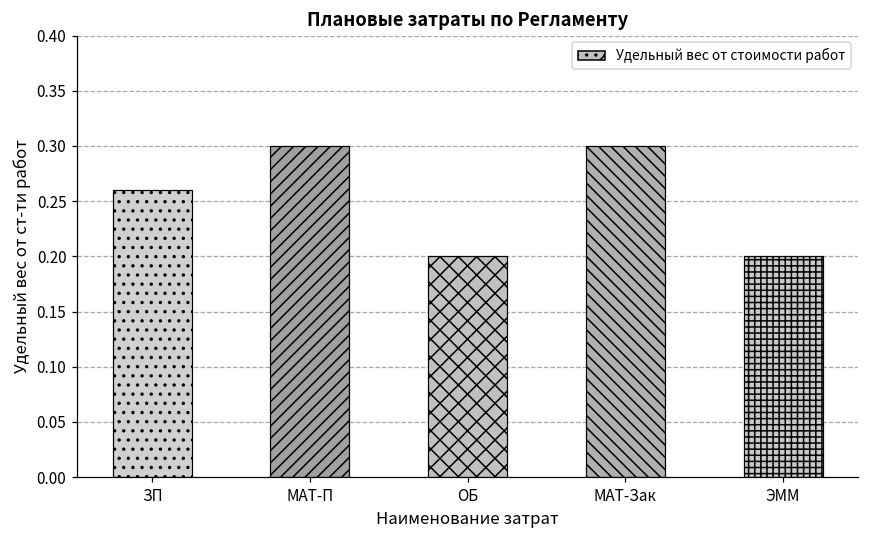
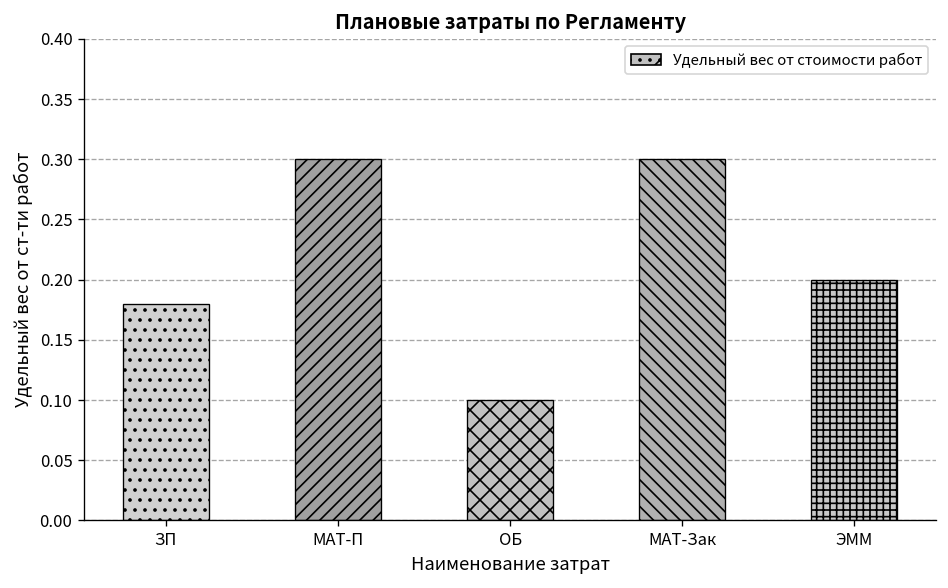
  {
-   "ЗП": 0.26,
+   "ЗП": 0.18,
    "МАТ-П": 0.30,
-   "ОБ": 0.2,
+   "ОБ": 0.1,
    "МАТ-Зак": 0.30,
    "ЭММ": 0.20
  }
